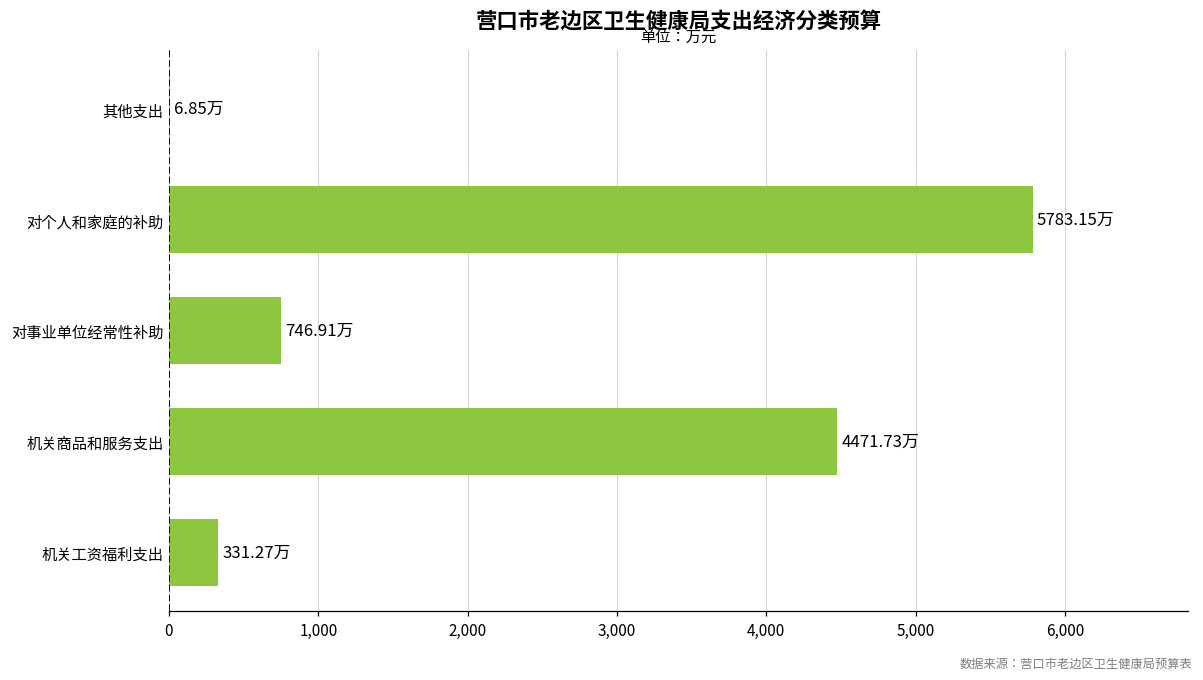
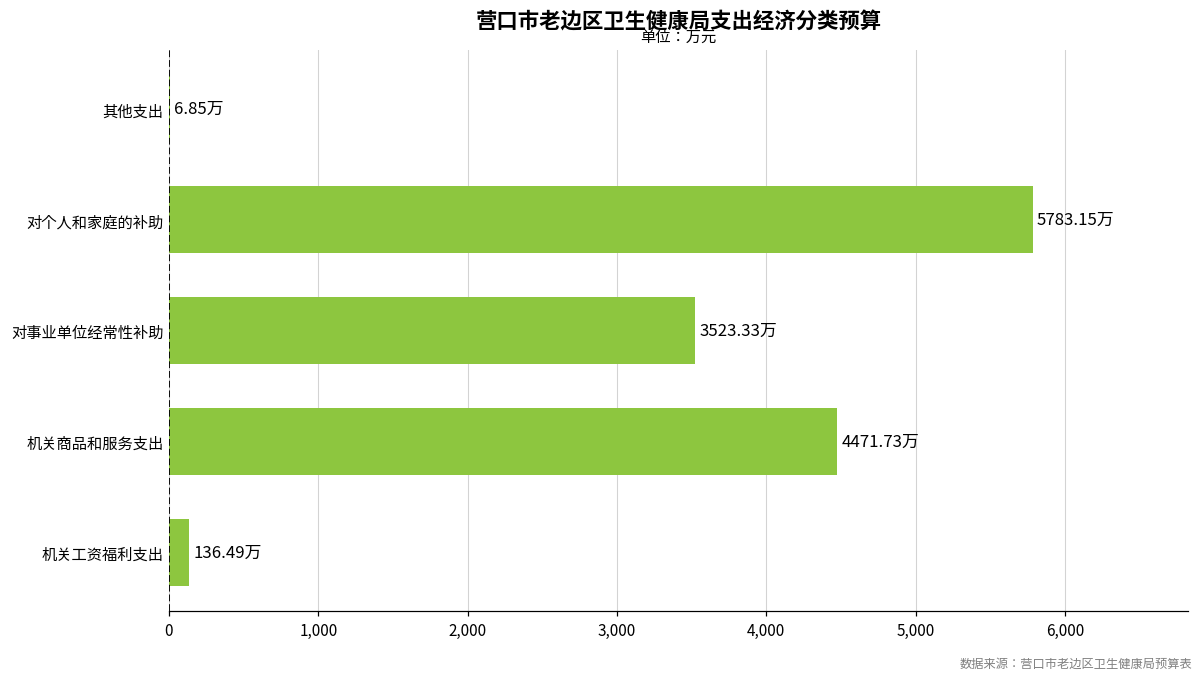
  {
    "其他支出": "6.85万",
    "对个人和家庭的补助": "5783.15万",
-   "对事业单位经常性补助": "746.91万",
+   "对事业单位经常性补助": "3523.33万",
    "机关商品和服务支出": "4471.73万",
-   "机关工资福利支出": "331.27万"
+   "机关工资福利支出": "136.49万"
  }
